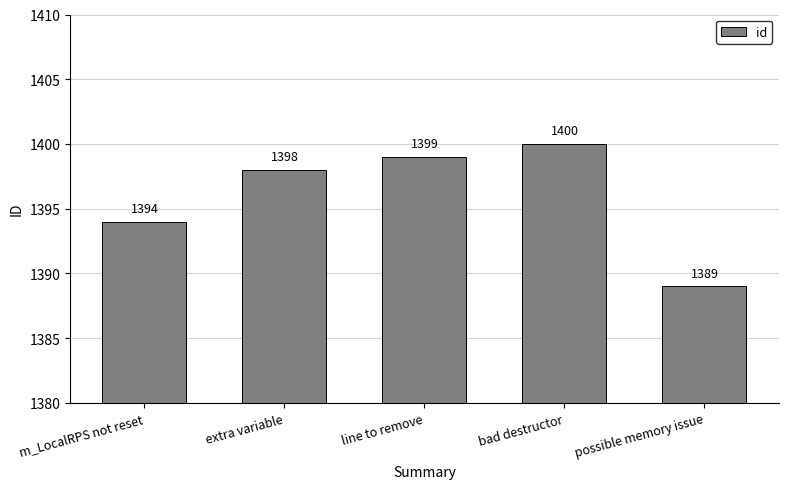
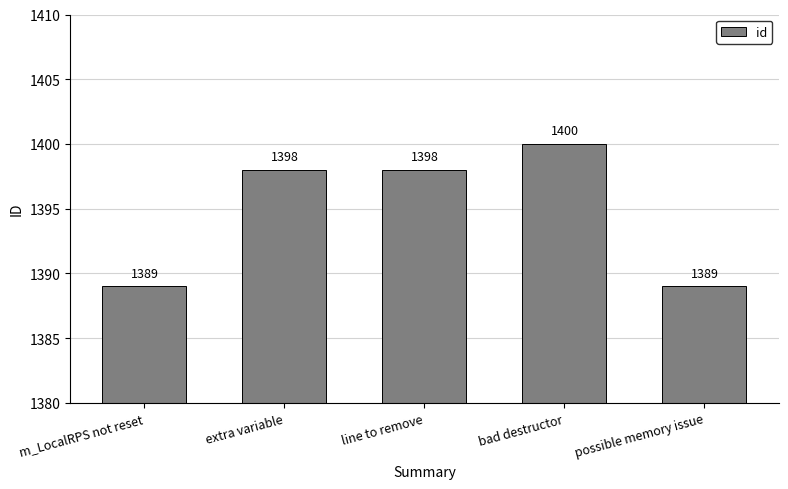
  {
-   "m_LocalRPS not reset": 1394,
+   "m_LocalRPS not reset": 1389,
    "extra variable": 1398,
-   "line to remove": 1399,
+   "line to remove": 1398,
    "bad destructor": 1400,
    "possible memory issue": 1389
  }
